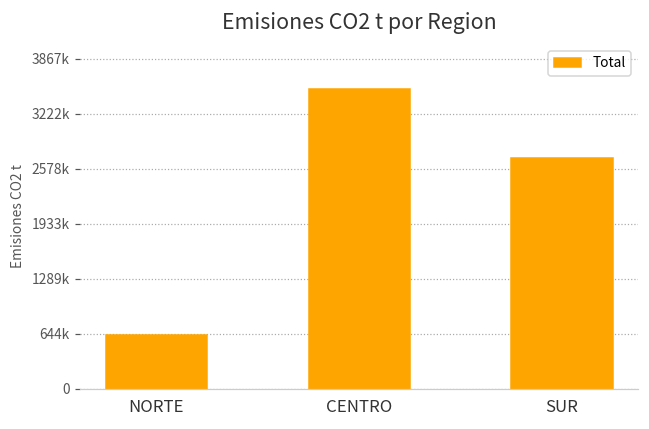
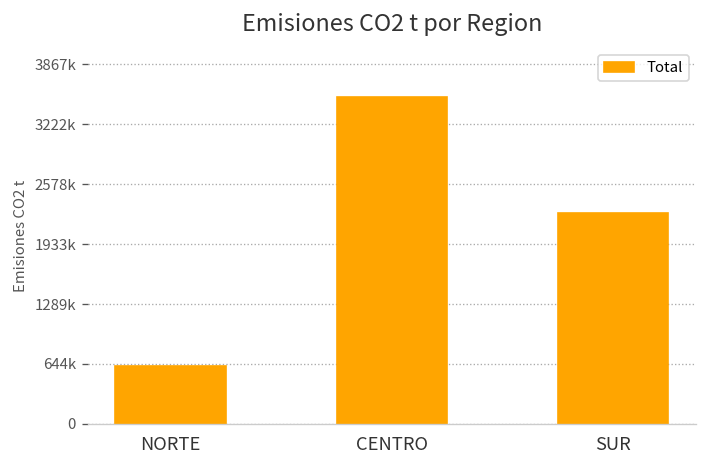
  {
    "NORTE": 600000,
    "CENTRO": 3500000,
-   "SUR": 2700000
+   "SUR": 2300000
  }
